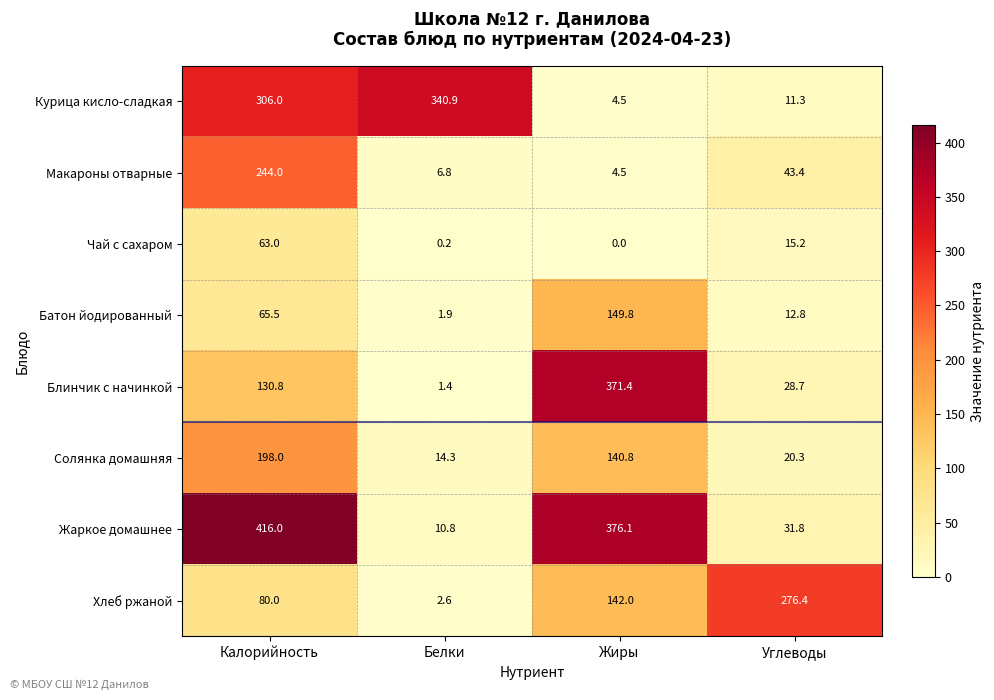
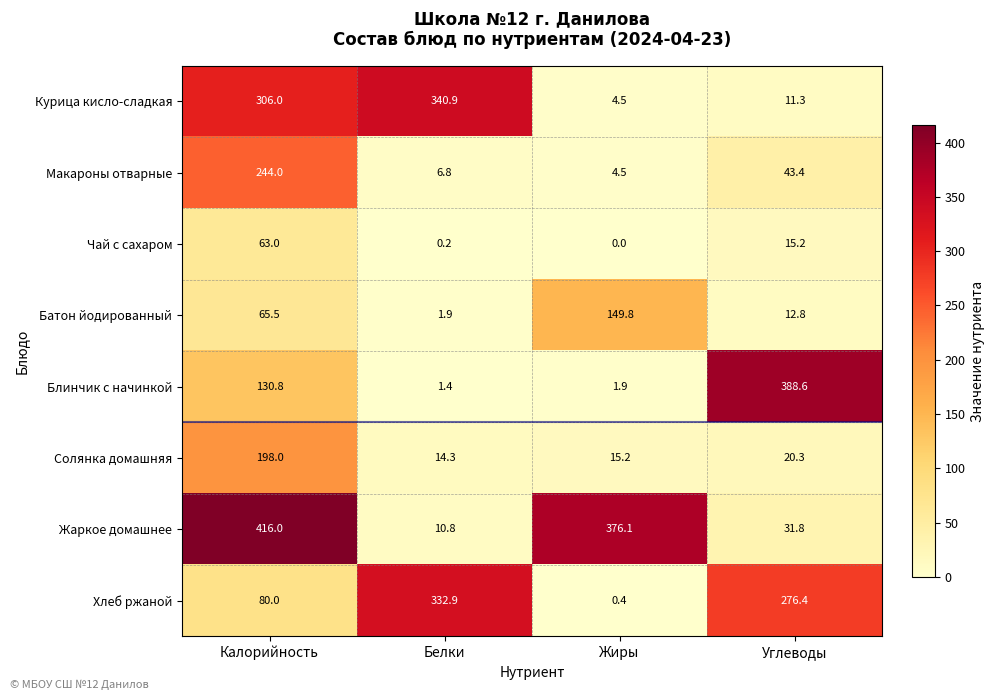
  {
    "Курица кисло-сладкая": {
      "Калорийность": 306.0,
      "Белки": 340.9,
      "Жиры": 4.5,
      "Углеводы": 11.3
    },
    "Макароны отварные": {
      "Калорийность": 244.0,
      "Белки": 6.8,
      "Жиры": 4.5,
      "Углеводы": 43.4
    },
    "Чай с сахаром": {
      "Калорийность": 63.0,
      "Белки": 0.2,
      "Жиры": 0.0,
      "Углеводы": 15.2
    },
    "Батон йодированный": {
      "Калорийность": 65.5,
      "Белки": 1.9,
      "Жиры": 149.8,
      "Углеводы": 12.8
    },
    "Блинчик с начинкой": {
      "Калорийность": 130.8,
      "Белки": 1.4,
-     "Жиры": 371.4,
-     "Углеводы": 28.7
+     "Жиры": 1.9,
+     "Углеводы": 388.6
    },
    "Солянка домашняя": {
      "Калорийность": 198.0,
      "Белки": 14.3,
-     "Жиры": 140.8,
+     "Жиры": 15.2,
      "Углеводы": 20.3
    },
    "Жаркое домашнее": {
      "Калорийность": 416.0,
      "Белки": 10.8,
      "Жиры": 376.1,
      "Углеводы": 31.8
    },
    "Хлеб ржаной": {
      "Калорийность": 80.0,
-     "Белки": 2.6,
-     "Жиры": 142.0,
+     "Белки": 332.9,
+     "Жиры": 0.4,
      "Углеводы": 276.4
    }
  }
